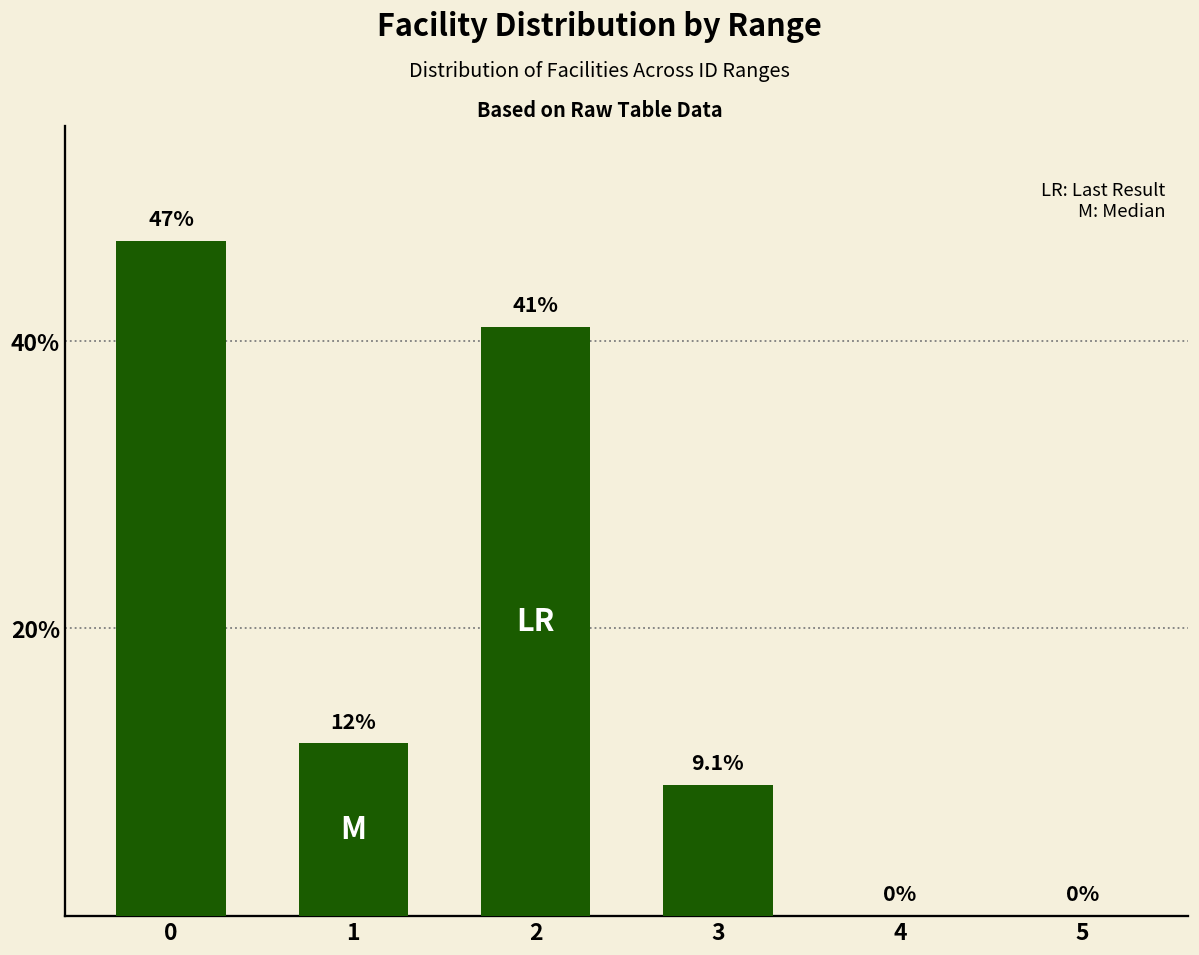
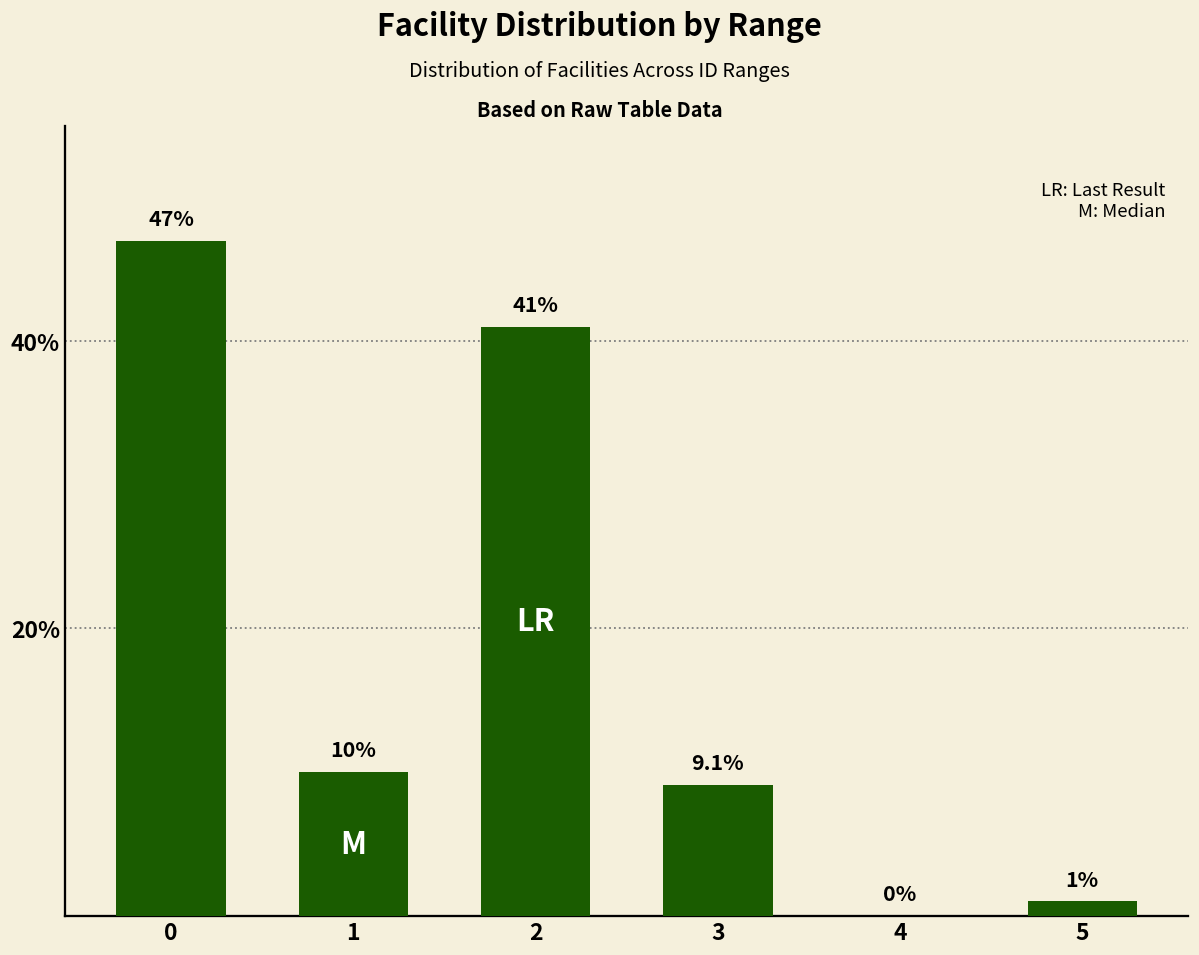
  {
    "0": "47%",
-   "1": "12%",
+   "1": "10%",
    "2": "41%",
    "3": "9.1%",
    "4": "0%",
-   "5": "0%"
+   "5": "1%"
  }
